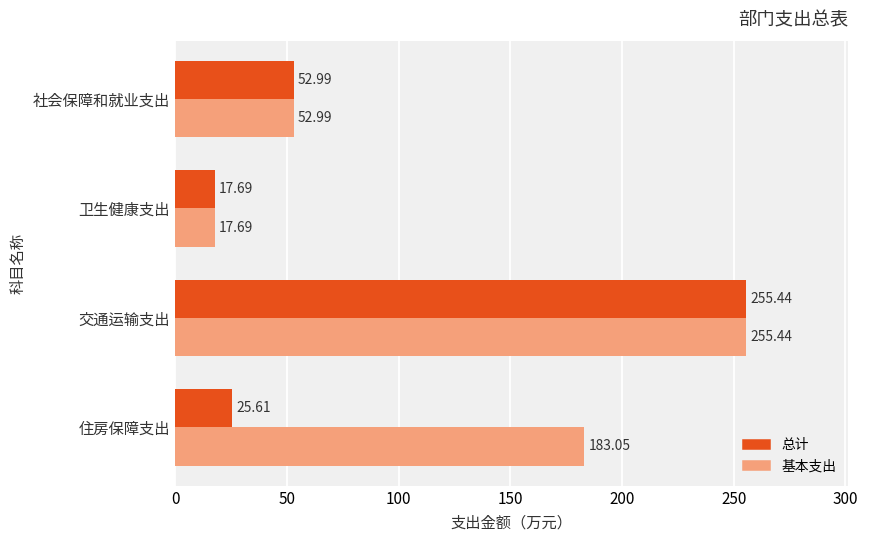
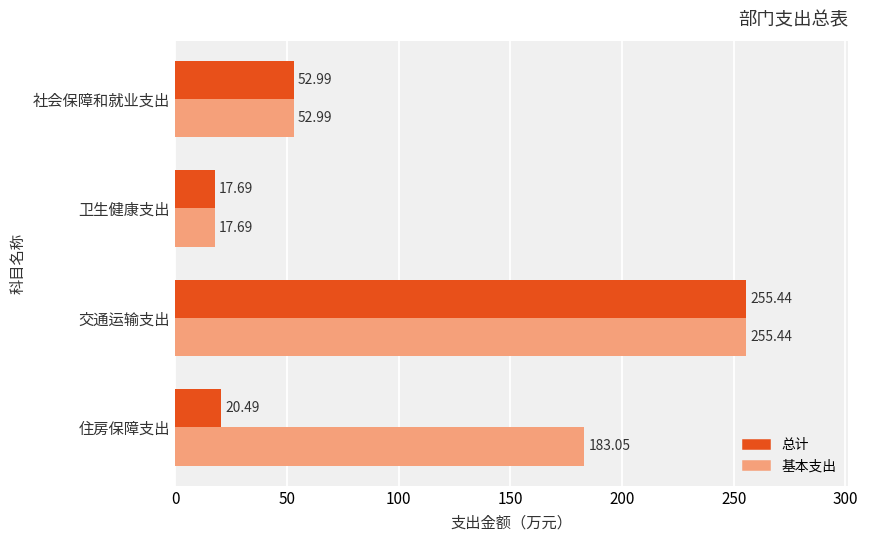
  {
    "总计": {
      "社会保障和就业支出": 52.99,
      "卫生健康支出": 17.69,
      "交通运输支出": 255.44,
-     "住房保障支出": 25.61
+     "住房保障支出": 20.49
    },
    "基本支出": {
      "社会保障和就业支出": 52.99,
      "卫生健康支出": 17.69,
      "交通运输支出": 255.44,
      "住房保障支出": 183.05
    }
  }
